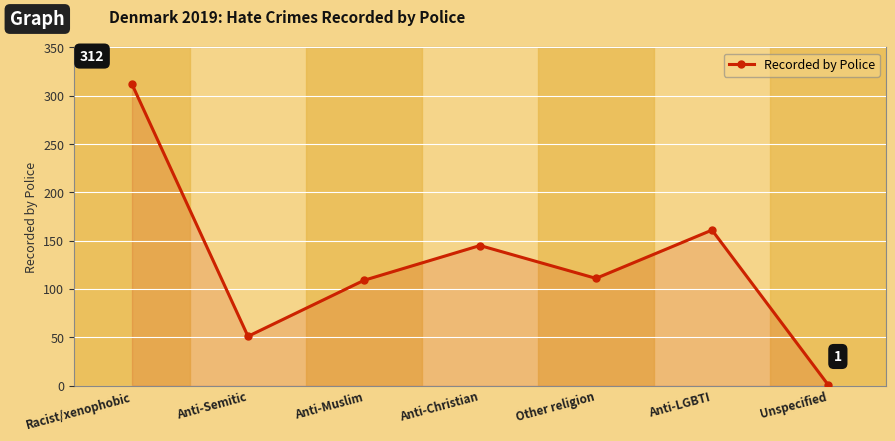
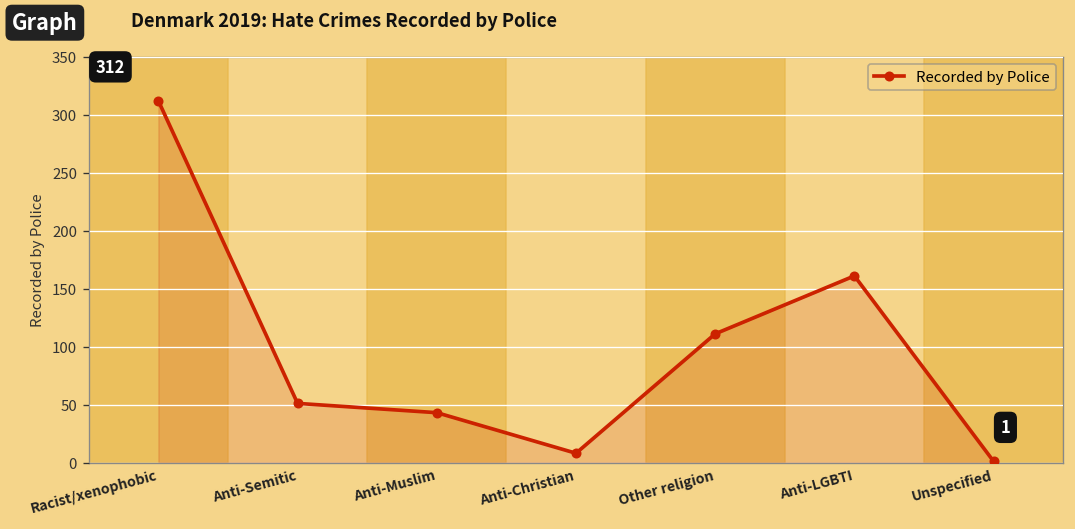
  {
    "Racist/xenophobic": 310,
    "Anti-Semitic": 50,
-   "Anti-Muslim": 110,
-   "Anti-Christian": 150,
+   "Anti-Muslim": 40,
+   "Anti-Christian": 10,
    "Other religion": 110,
    "Anti-LGBTI": 160
  }
